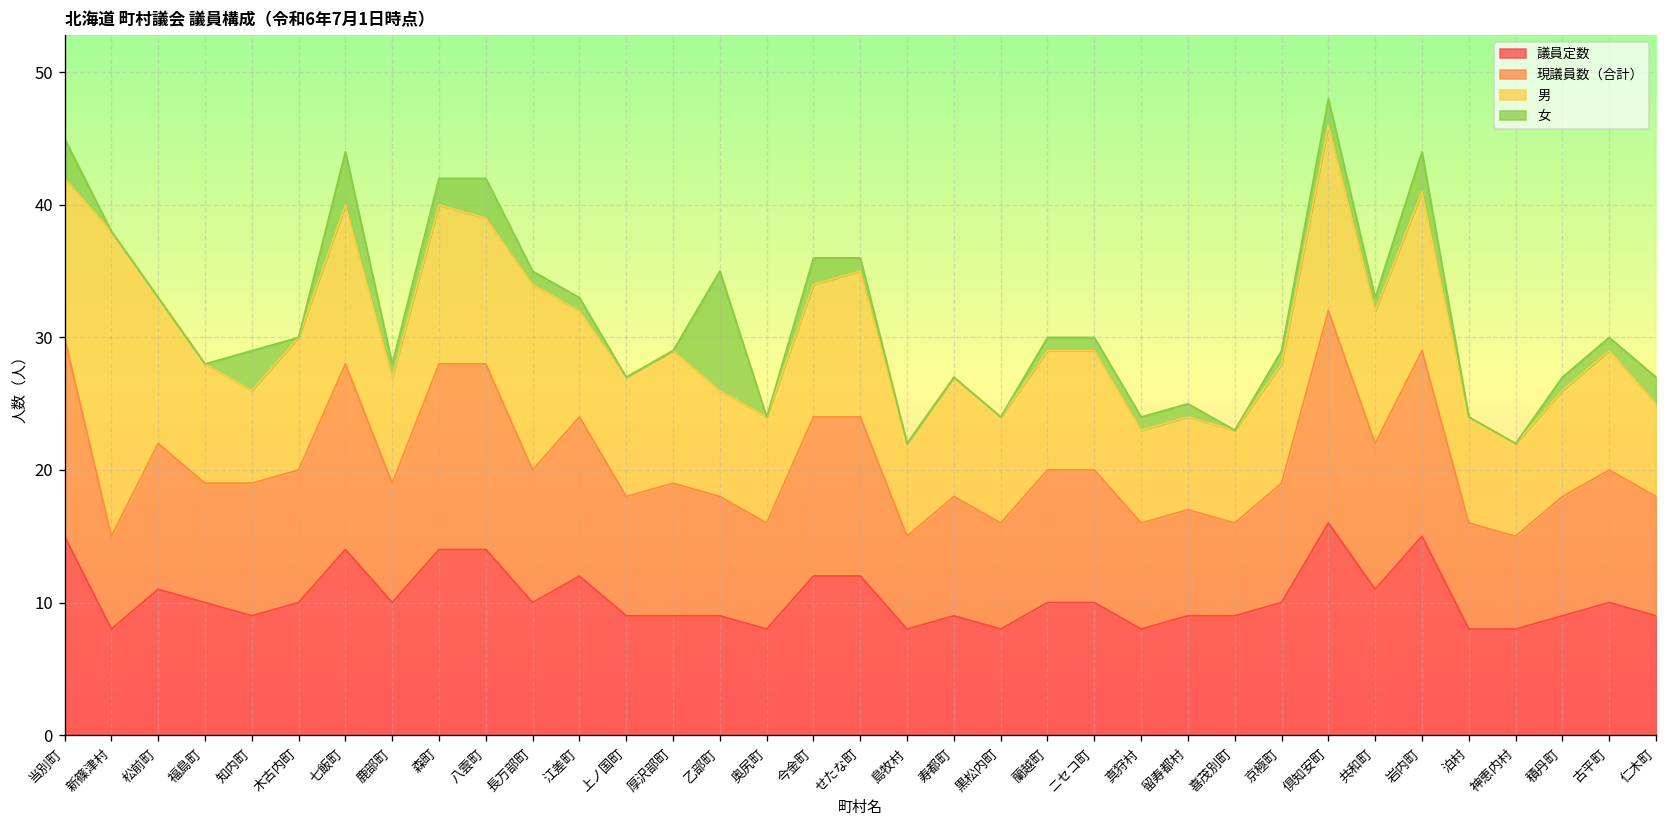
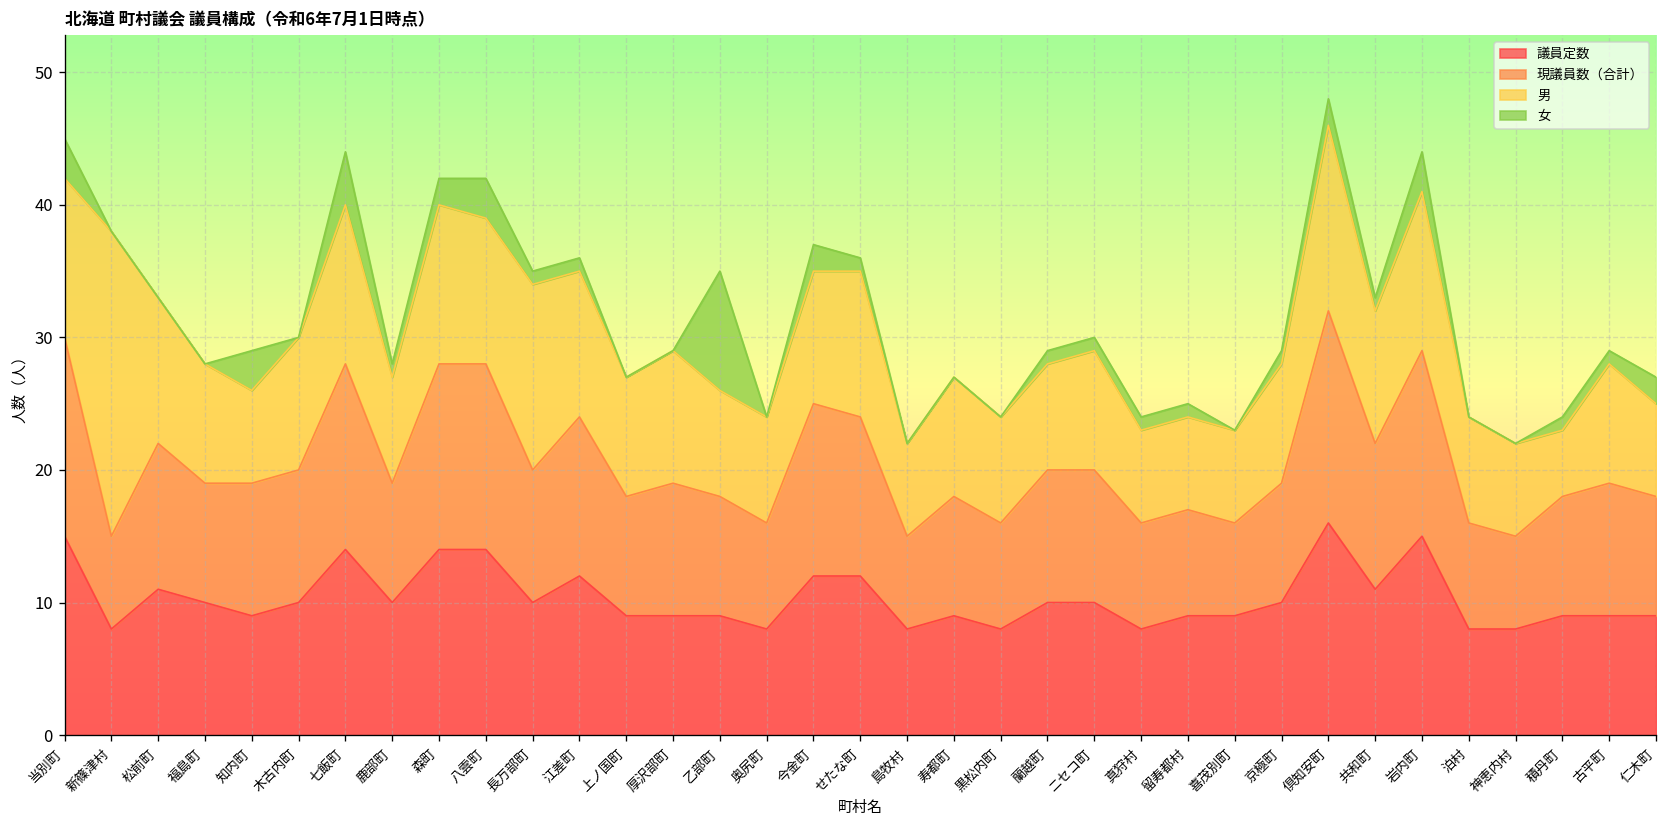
  {
    "議員定数": {
      "当別町": 15,
      "新篠津村": 8,
      "松前町": 11,
      "福島町": 10,
      "知内町": 9,
      "木古内町": 10,
      "七飯町": 14,
      "鹿部町": 10,
      "森町": 14,
      "八雲町": 14,
      "長万部町": 10,
      "江差町": 12,
      "上ノ国町": 9,
      "厚沢部町": 9,
      "乙部町": 9,
      "奥尻町": 8,
      "今金町": 12,
      "せたな町": 12,
      "島牧村": 8,
      "寿都町": 9,
      "黒松内町": 8,
      "蘭越町": 10,
      "ニセコ町": 10,
      "真狩村": 8,
      "留寿都村": 9,
      "喜茂別町": 9,
      "京極町": 10,
      "倶知安町": 16,
      "共和町": 11,
      "岩内町": 15,
      "泊村": 8,
      "神恵内村": 8,
      "積丹町": 9,
-     "古平町": 10,
+     "古平町": 9,
      "仁木町": 9
    },
    "現議員数（合計）": {
      "当別町": 15,
      "新篠津村": 7,
      "松前町": 11,
      "福島町": 9,
      "知内町": 10,
      "木古内町": 10,
      "七飯町": 14,
      "鹿部町": 9,
      "森町": 14,
      "八雲町": 14,
      "長万部町": 10,
      "江差町": 12,
      "上ノ国町": 9,
      "厚沢部町": 10,
      "乙部町": 9,
      "奥尻町": 8,
-     "今金町": 12,
+     "今金町": 13,
      "せたな町": 12,
      "島牧村": 7,
      "寿都町": 9,
      "黒松内町": 8,
      "蘭越町": 10,
      "ニセコ町": 10,
      "真狩村": 8,
      "留寿都村": 8,
      "喜茂別町": 7,
      "京極町": 9,
      "倶知安町": 16,
      "共和町": 11,
      "岩内町": 14,
      "泊村": 8,
      "神恵内村": 7,
      "積丹町": 9,
      "古平町": 10,
      "仁木町": 9
    },
    "男": {
      "当別町": 12,
      "知内町": 7,
      "七飯町": 12,
      "鹿部町": 8,
      "森町": 12,
      "八雲町": 11,
      "長万部町": 14,
-     "江差町": 8,
+     "江差町": 11,
      "乙部町": 8,
      "今金町": 10,
      "せたな町": 11,
-     "蘭越町": 9,
+     "蘭越町": 8,
      "ニセコ町": 9,
      "真狩村": 7,
      "留寿都村": 7,
      "京極町": 9,
      "倶知安町": 14,
      "共和町": 10,
      "岩内町": 12,
-     "積丹町": 8,
+     "積丹町": 5,
      "古平町": 9,
      "仁木町": 7
    },
    "女": {
      "当別町": 3,
      "知内町": 3,
      "七飯町": 4,
      "鹿部町": 1,
      "森町": 2,
      "八雲町": 3,
      "長万部町": 1,
      "江差町": 1,
      "乙部町": 9,
      "今金町": 2,
      "せたな町": 1,
      "蘭越町": 1,
      "ニセコ町": 1,
      "真狩村": 1,
      "留寿都村": 1,
      "京極町": 1,
      "倶知安町": 2,
      "共和町": 1,
      "岩内町": 3,
      "積丹町": 1,
      "古平町": 1,
      "仁木町": 2
    }
  }
